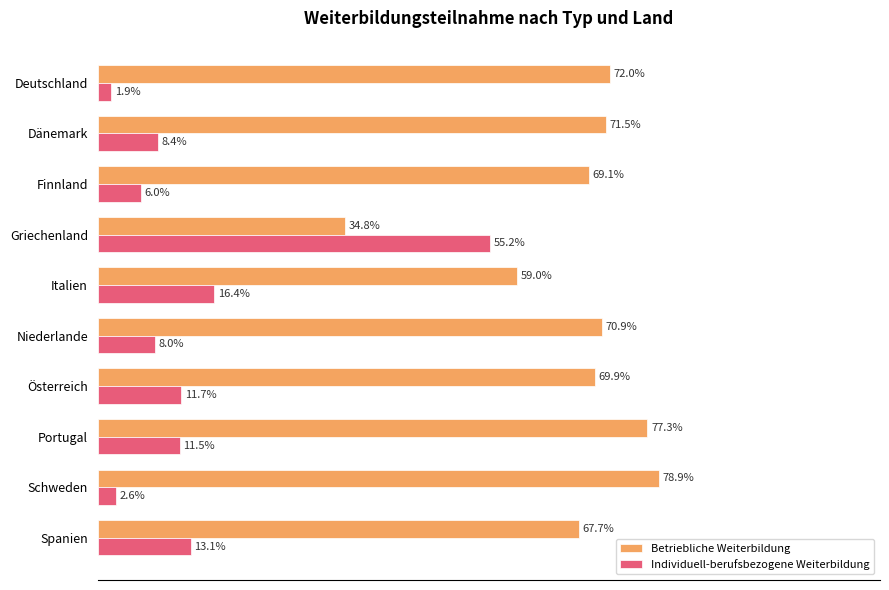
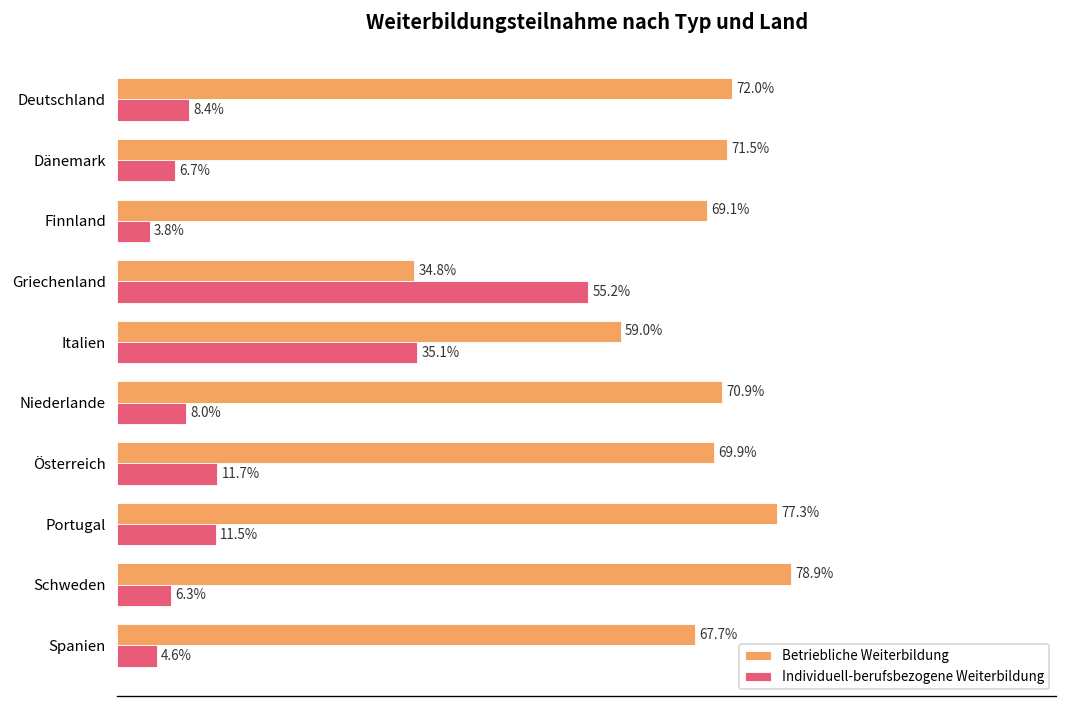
  {
    "Betriebliche Weiterbildung": {
      "Deutschland": "72.0%",
      "Dänemark": "71.5%",
      "Finnland": "69.1%",
      "Griechenland": "34.8%",
      "Italien": "59.0%",
      "Niederlande": "70.9%",
      "Österreich": "69.9%",
      "Portugal": "77.3%",
      "Schweden": "78.9%",
      "Spanien": "67.7%"
    },
    "Individuell-berufsbezogene Weiterbildung": {
-     "Deutschland": "1.9%",
-     "Dänemark": "8.4%",
-     "Finnland": "6.0%",
+     "Deutschland": "8.4%",
+     "Dänemark": "6.7%",
+     "Finnland": "3.8%",
      "Griechenland": "55.2%",
-     "Italien": "16.4%",
+     "Italien": "35.1%",
      "Niederlande": "8.0%",
      "Österreich": "11.7%",
      "Portugal": "11.5%",
-     "Schweden": "2.6%",
-     "Spanien": "13.1%"
+     "Schweden": "6.3%",
+     "Spanien": "4.6%"
    }
  }
